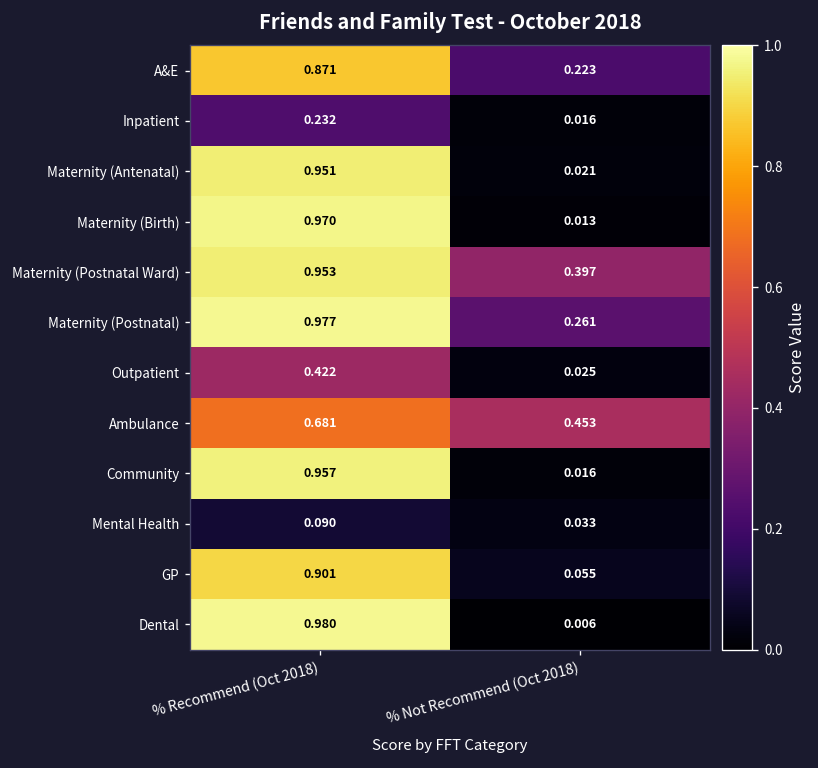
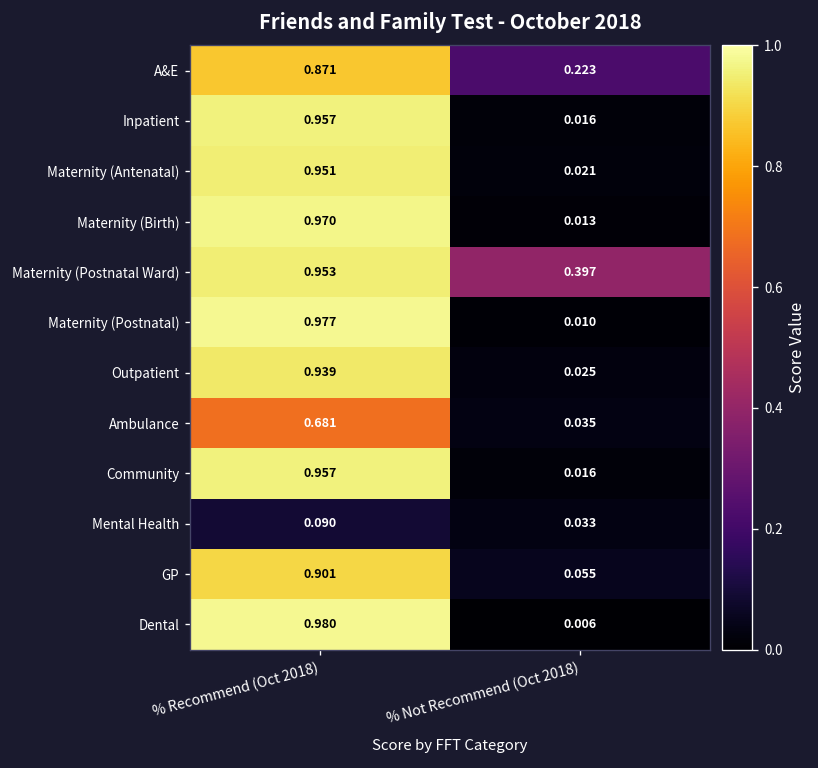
  {
    "A&E": {
      "% Recommend (Oct 2018)": 0.871,
      "% Not Recommend (Oct 2018)": 0.223
    },
    "Inpatient": {
-     "% Recommend (Oct 2018)": 0.232,
+     "% Recommend (Oct 2018)": 0.957,
      "% Not Recommend (Oct 2018)": 0.016
    },
    "Maternity (Antenatal)": {
      "% Recommend (Oct 2018)": 0.951,
      "% Not Recommend (Oct 2018)": 0.021
    },
    "Maternity (Birth)": {
      "% Recommend (Oct 2018)": 0.970,
      "% Not Recommend (Oct 2018)": 0.013
    },
    "Maternity (Postnatal Ward)": {
      "% Recommend (Oct 2018)": 0.953,
      "% Not Recommend (Oct 2018)": 0.397
    },
    "Maternity (Postnatal)": {
      "% Recommend (Oct 2018)": 0.977,
-     "% Not Recommend (Oct 2018)": 0.261
+     "% Not Recommend (Oct 2018)": 0.010
    },
    "Outpatient": {
-     "% Recommend (Oct 2018)": 0.422,
+     "% Recommend (Oct 2018)": 0.939,
      "% Not Recommend (Oct 2018)": 0.025
    },
    "Ambulance": {
      "% Recommend (Oct 2018)": 0.681,
-     "% Not Recommend (Oct 2018)": 0.453
+     "% Not Recommend (Oct 2018)": 0.035
    },
    "Community": {
      "% Recommend (Oct 2018)": 0.957,
      "% Not Recommend (Oct 2018)": 0.016
    },
    "Mental Health": {
      "% Recommend (Oct 2018)": 0.090,
      "% Not Recommend (Oct 2018)": 0.033
    },
    "GP": {
      "% Recommend (Oct 2018)": 0.901,
      "% Not Recommend (Oct 2018)": 0.055
    },
    "Dental": {
      "% Recommend (Oct 2018)": 0.980,
      "% Not Recommend (Oct 2018)": 0.006
    }
  }
